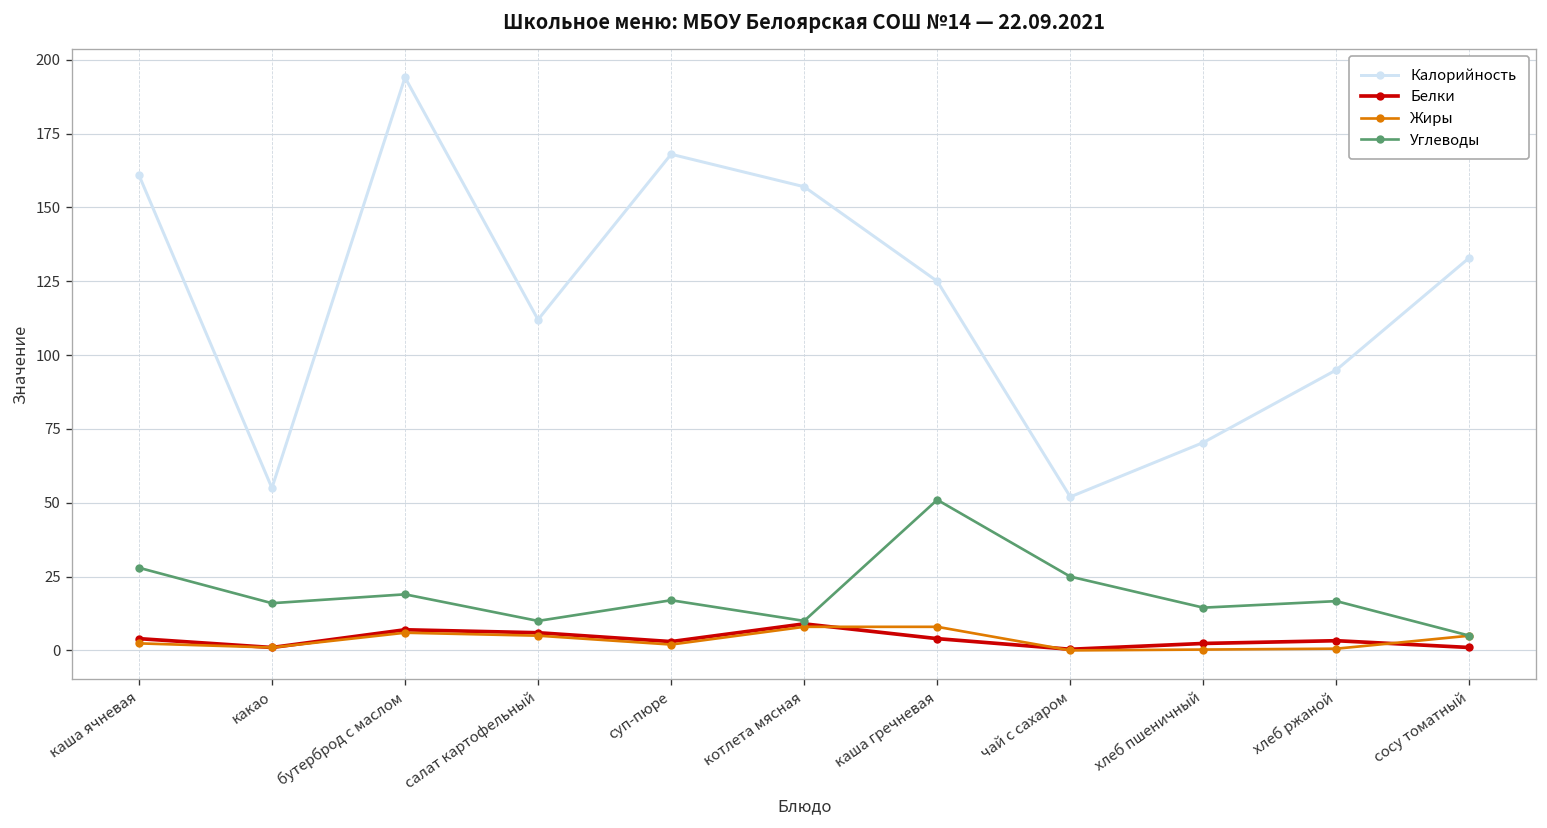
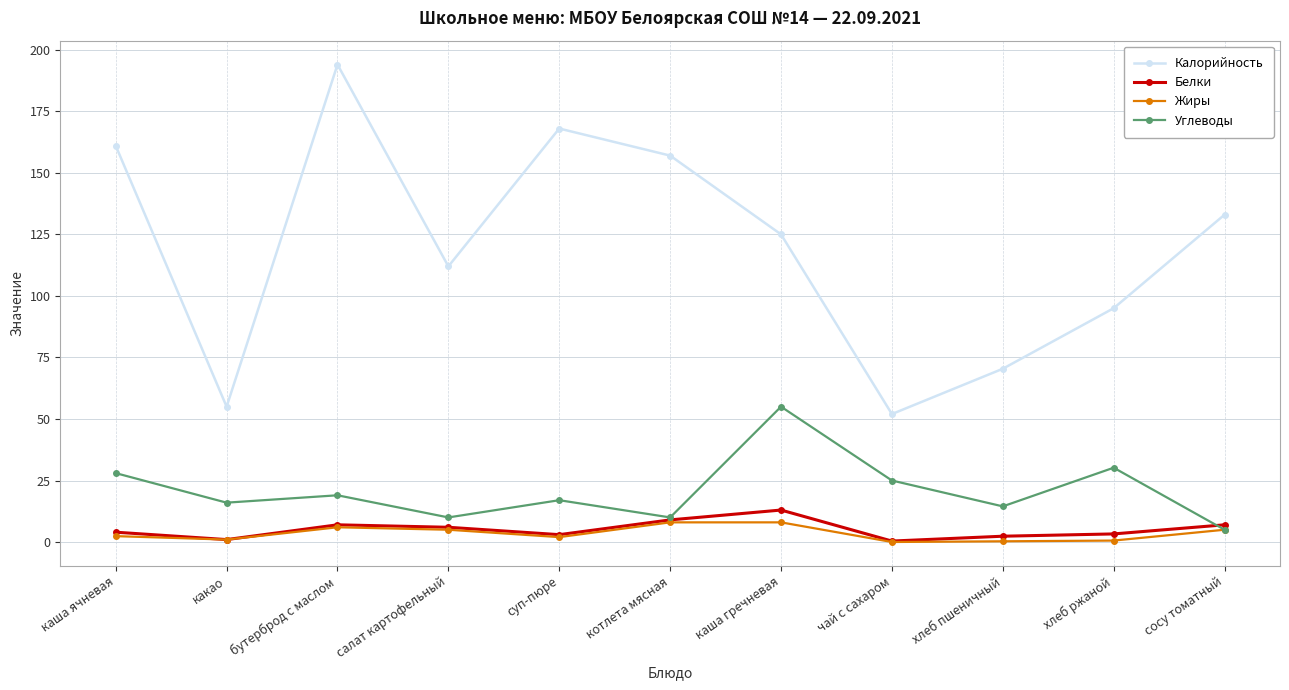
  {
    "Калорийность": {
      "каша ячневая": 161,
      "какао": 55,
      "бутерброд с маслом": 194,
      "салат картофельный": 112,
      "суп-пюре": 168,
      "котлета мясная": 157,
      "каша гречневая": 125,
      "чай с сахаром": 52,
      "хлеб пшеничный": 70,
      "хлеб ржаной": 95,
      "сосу томатный": 133
    },
    "Белки": {
      "каша ячневая": 4,
-     "каша гречневая": 4,
+     "каша гречневая": 13,
      "хлеб пшеничный": 2,
      "хлеб ржаной": 3,
-     "сосу томатный": 1
+     "сосу томатный": 7
    },
    "Жиры": {
      "каша ячневая": 2,
      "каша гречневая": 8,
      "хлеб пшеничный": 0,
      "хлеб ржаной": 1
    },
    "Углеводы": {
      "каша ячневая": 28,
      "какао": 16,
      "бутерброд с маслом": 19,
      "салат картофельный": 10,
      "суп-пюре": 17,
-     "каша гречневая": 51,
+     "каша гречневая": 55,
      "чай с сахаром": 25,
      "хлеб пшеничный": 14,
-     "хлеб ржаной": 17
+     "хлеб ржаной": 30
    }
  }
